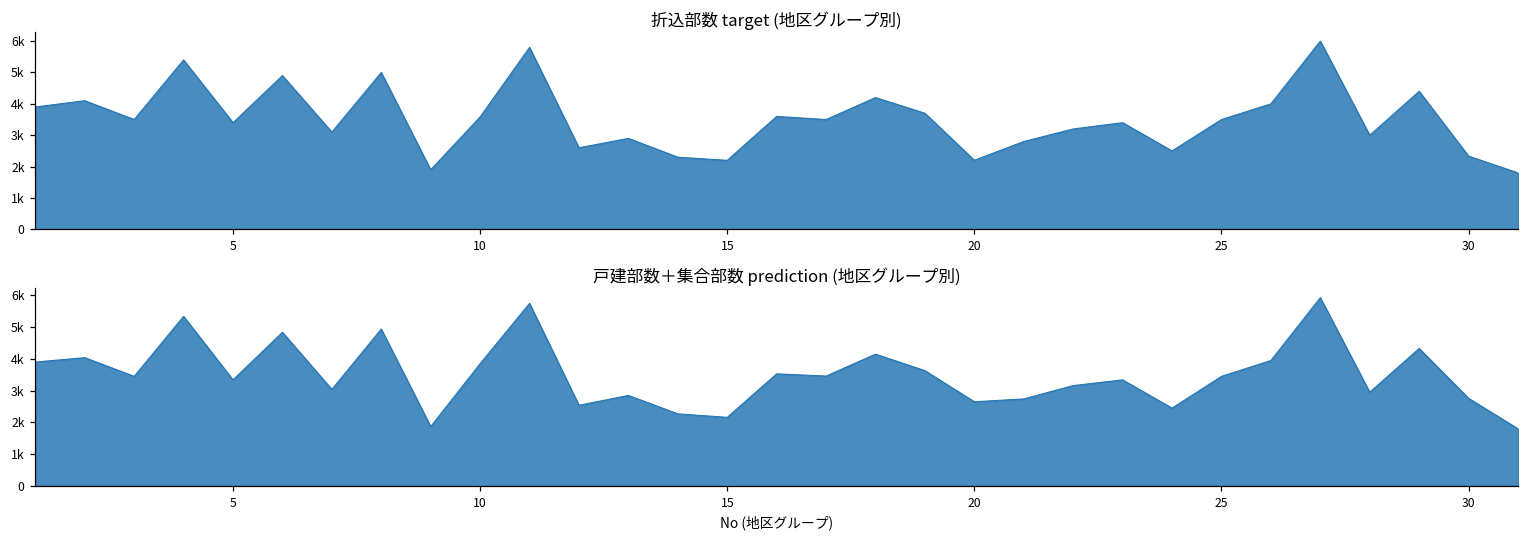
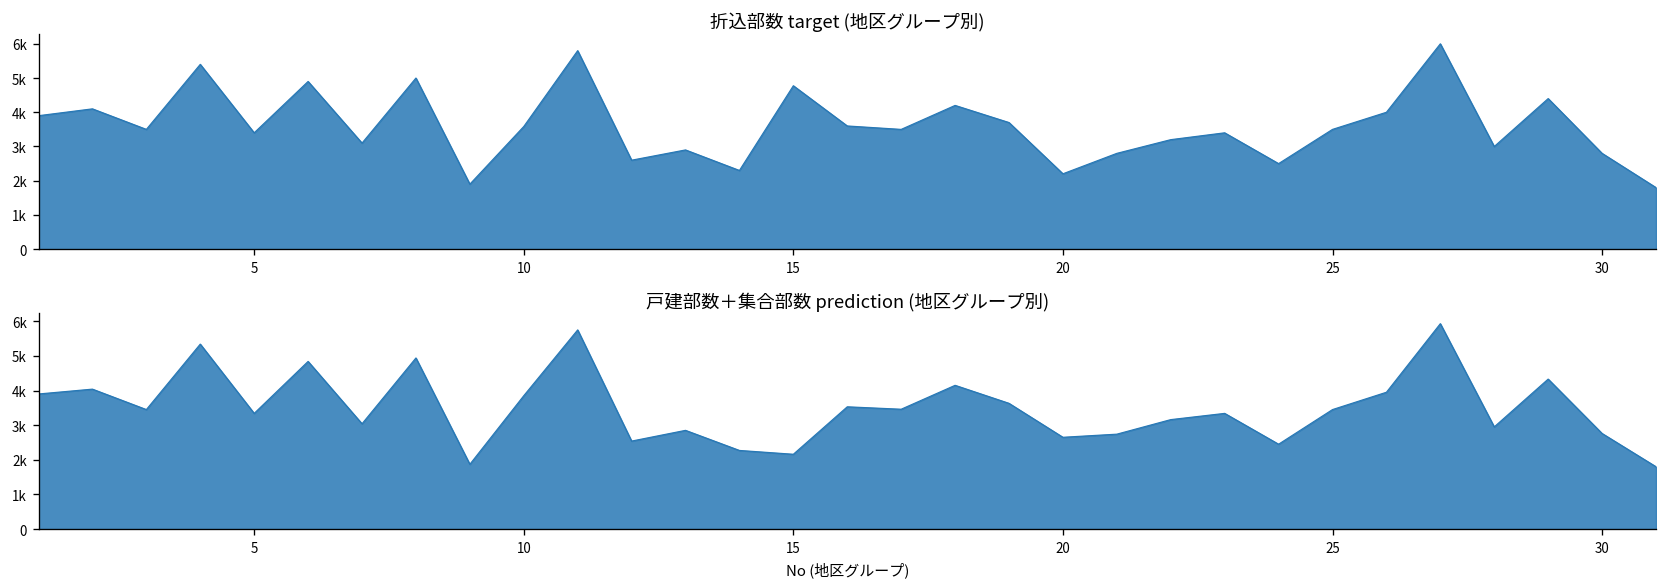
  {
    "折込部数 target (地区グループ別)": {
      "5": 3400,
      "10": 3600,
-     "15": 2200,
+     "15": 4800,
      "20": 2200,
      "25": 3500,
-     "30": 2300
+     "30": 2800
    },
    "戸建部数＋集合部数 prediction (地区グループ別)": {
      "5": 3300,
      "10": 3900,
      "15": 2200,
      "20": 2700,
      "25": 3500,
      "30": 2800
    }
  }
